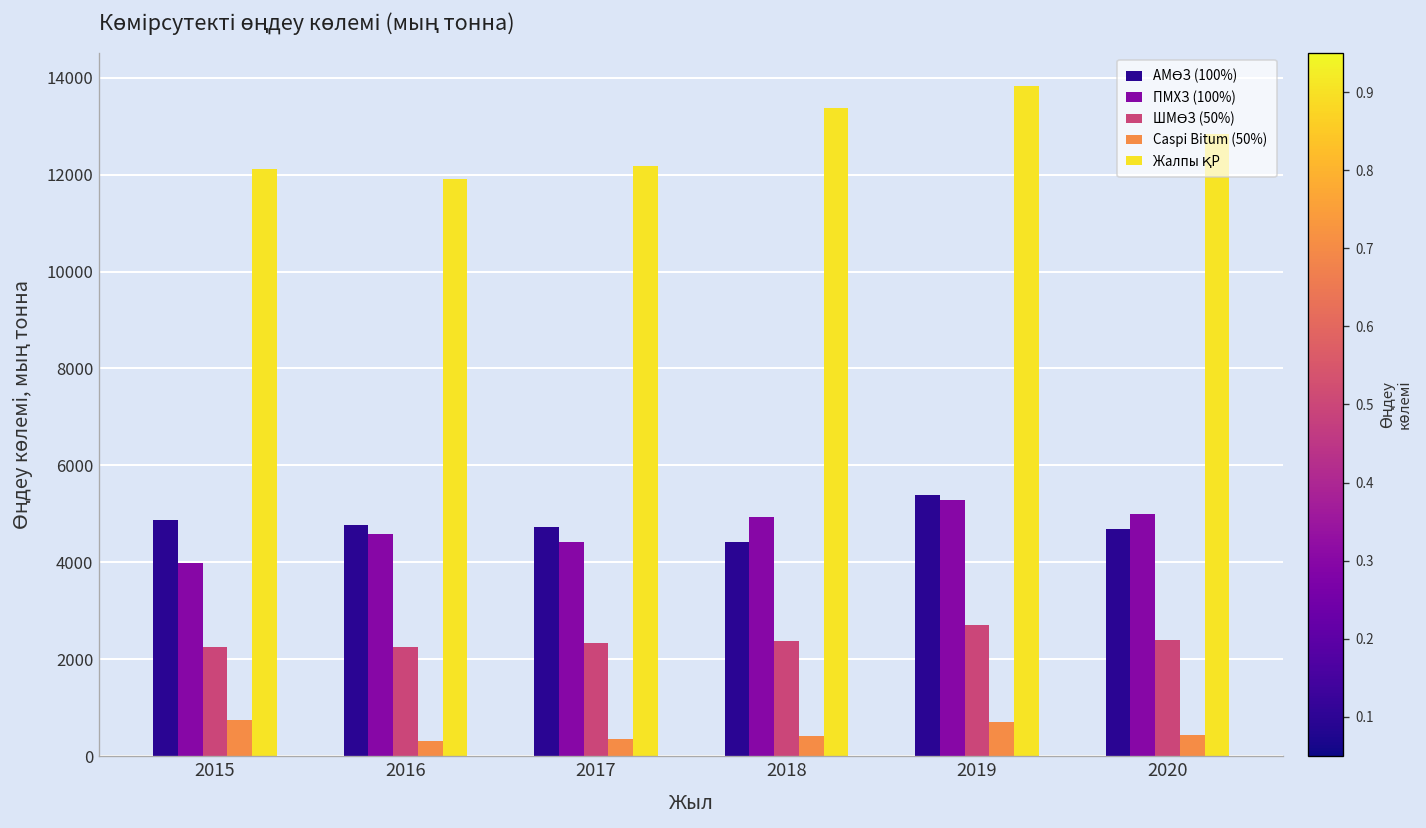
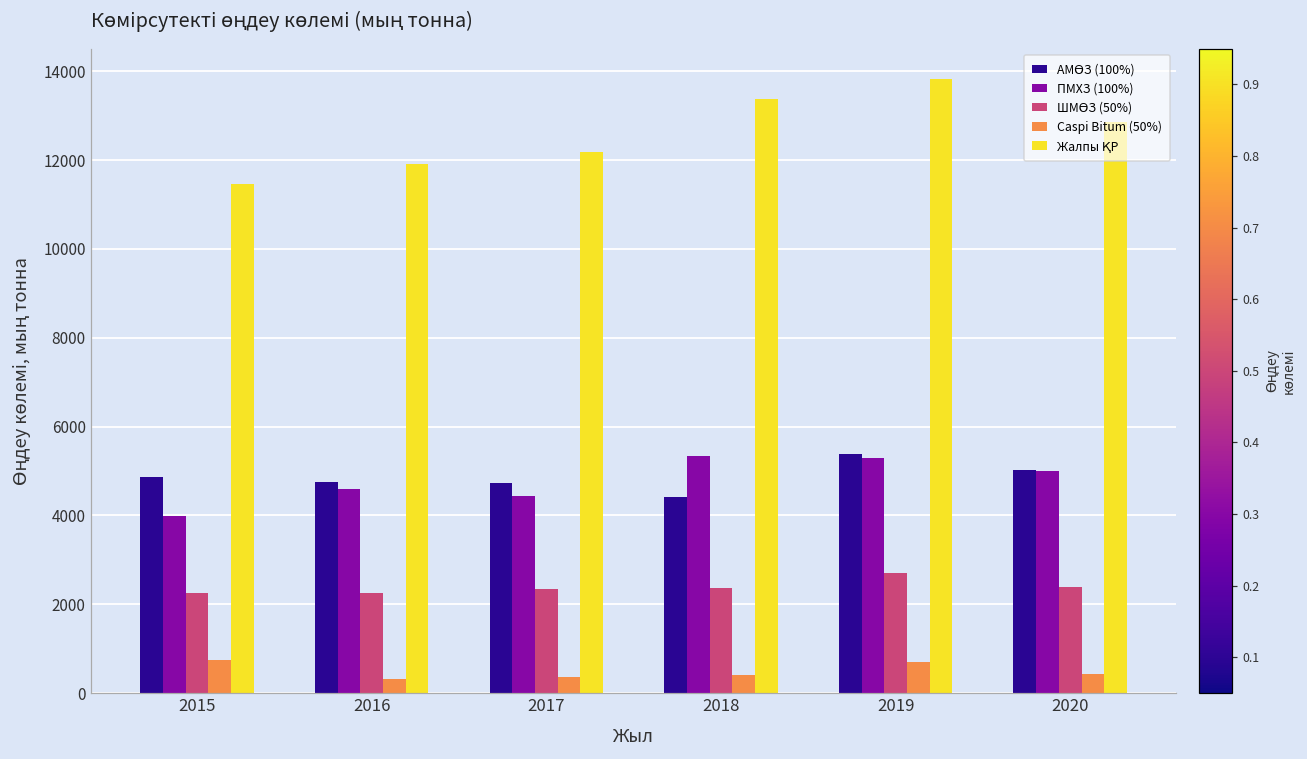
  {
    "АМӨЗ (100%)": {
      "2015": 4900,
      "2016": 4800,
      "2017": 4700,
      "2018": 4400,
      "2019": 5400,
-     "2020": 4700
+     "2020": 5000
    },
    "ПМХЗ (100%)": {
      "2015": 4000,
      "2016": 4600,
      "2017": 4400,
-     "2018": 4900,
+     "2018": 5300,
      "2019": 5300,
      "2020": 5000
    },
    "ШМӨЗ (50%)": {
      "2015": 2200,
      "2016": 2300,
      "2017": 2300,
      "2018": 2400,
      "2019": 2700,
      "2020": 2400
    },
    "Caspi Bitum (50%)": {
      "2015": 700,
      "2016": 300,
      "2017": 400,
      "2018": 400,
      "2019": 700,
      "2020": 400
    },
    "Жалпы ҚР": {
-     "2015": 12100,
+     "2015": 11500,
      "2016": 11900,
      "2017": 12200,
      "2018": 13400,
      "2019": 13800
    }
  }
